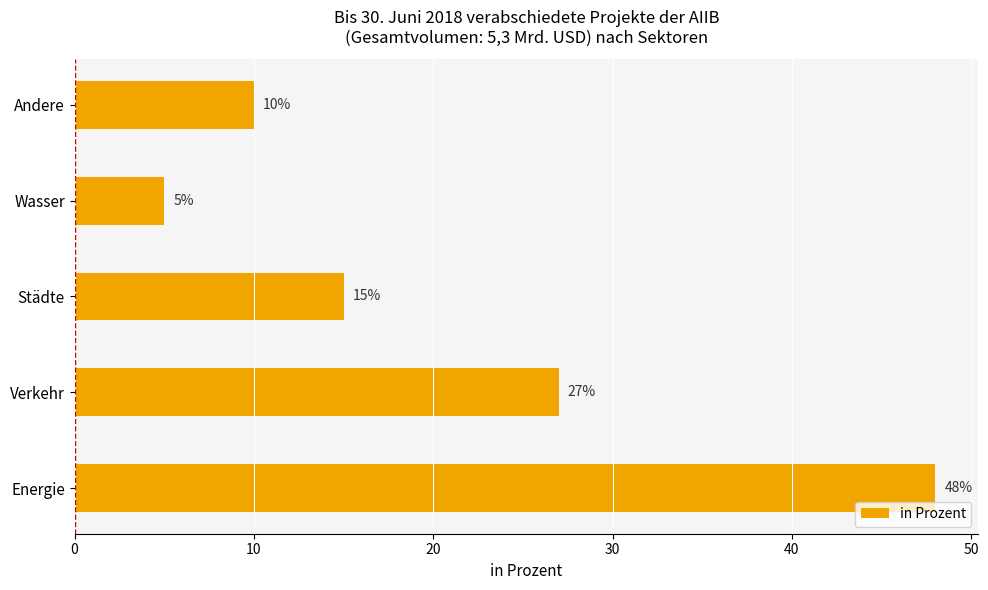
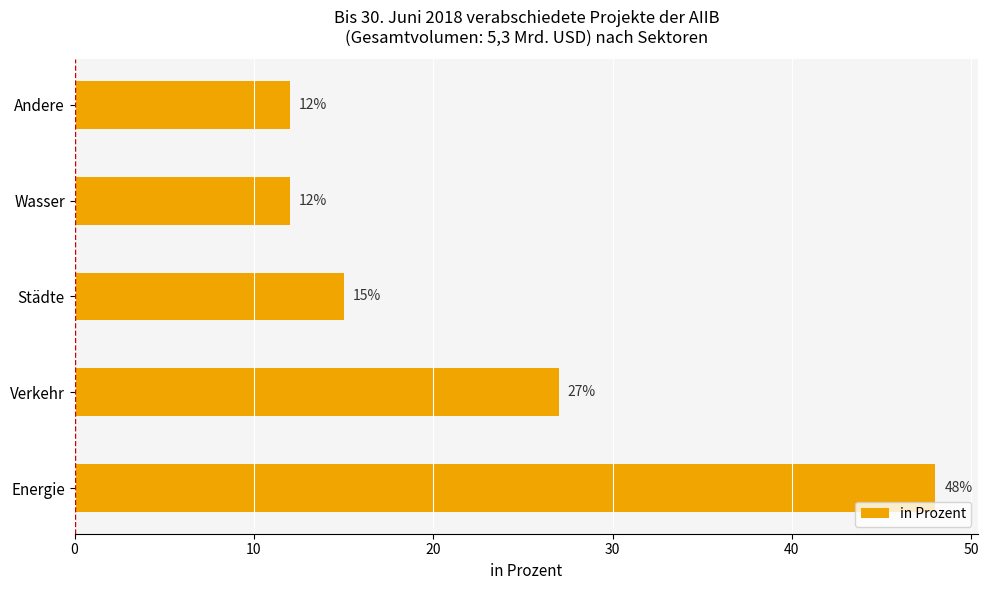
  {
-   "Andere": "10%",
-   "Wasser": "5%",
+   "Andere": "12%",
+   "Wasser": "12%",
    "Städte": "15%",
    "Verkehr": "27%",
    "Energie": "48%"
  }
